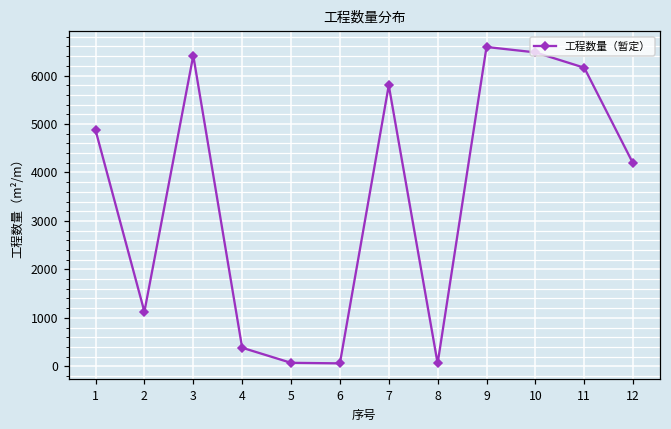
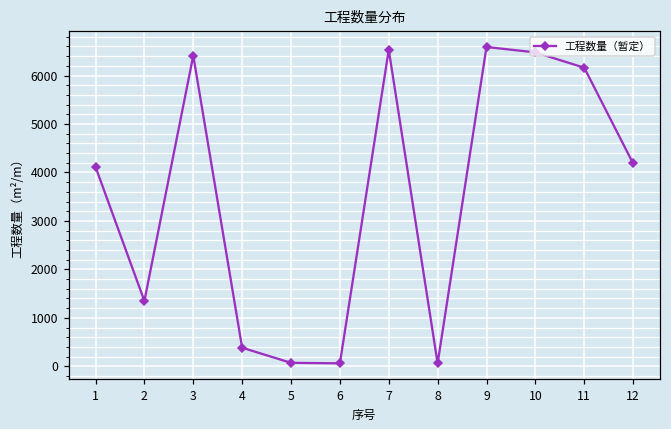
  {
-   "1": 4900,
-   "2": 1100,
+   "1": 4100,
+   "2": 1300,
    "3": 6400,
    "4": 400,
    "5": 100,
    "6": 100,
-   "7": 5800,
+   "7": 6500,
    "8": 100,
    "9": 6600,
    "11": 6200,
    "12": 4200
  }
